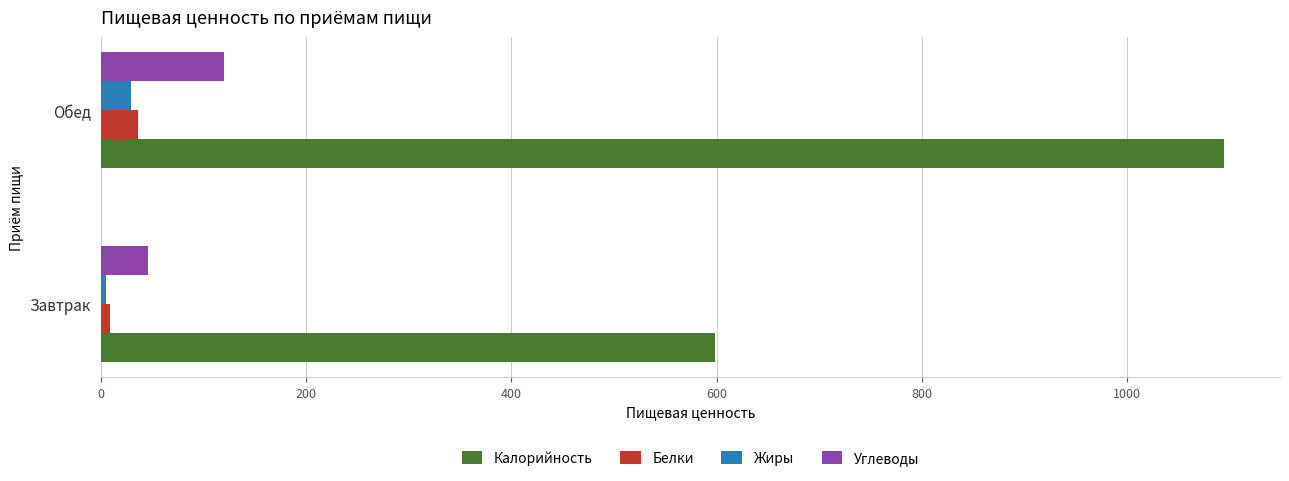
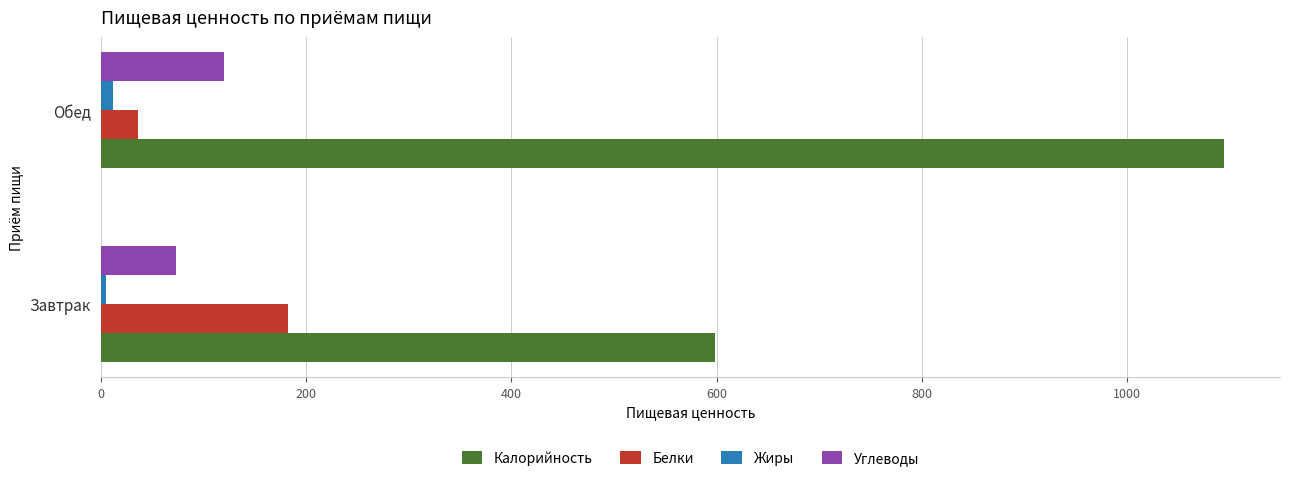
  {
    "Калорийность": {
      "Обед": 1094,
      "Завтрак": 598
    },
    "Белки": {
      "Обед": 36,
-     "Завтрак": 9
+     "Завтрак": 183
    },
    "Жиры": {
-     "Обед": 30,
+     "Обед": 12,
      "Завтрак": 5
    },
    "Углеводы": {
      "Обед": 120,
-     "Завтрак": 46
+     "Завтрак": 73
    }
  }
